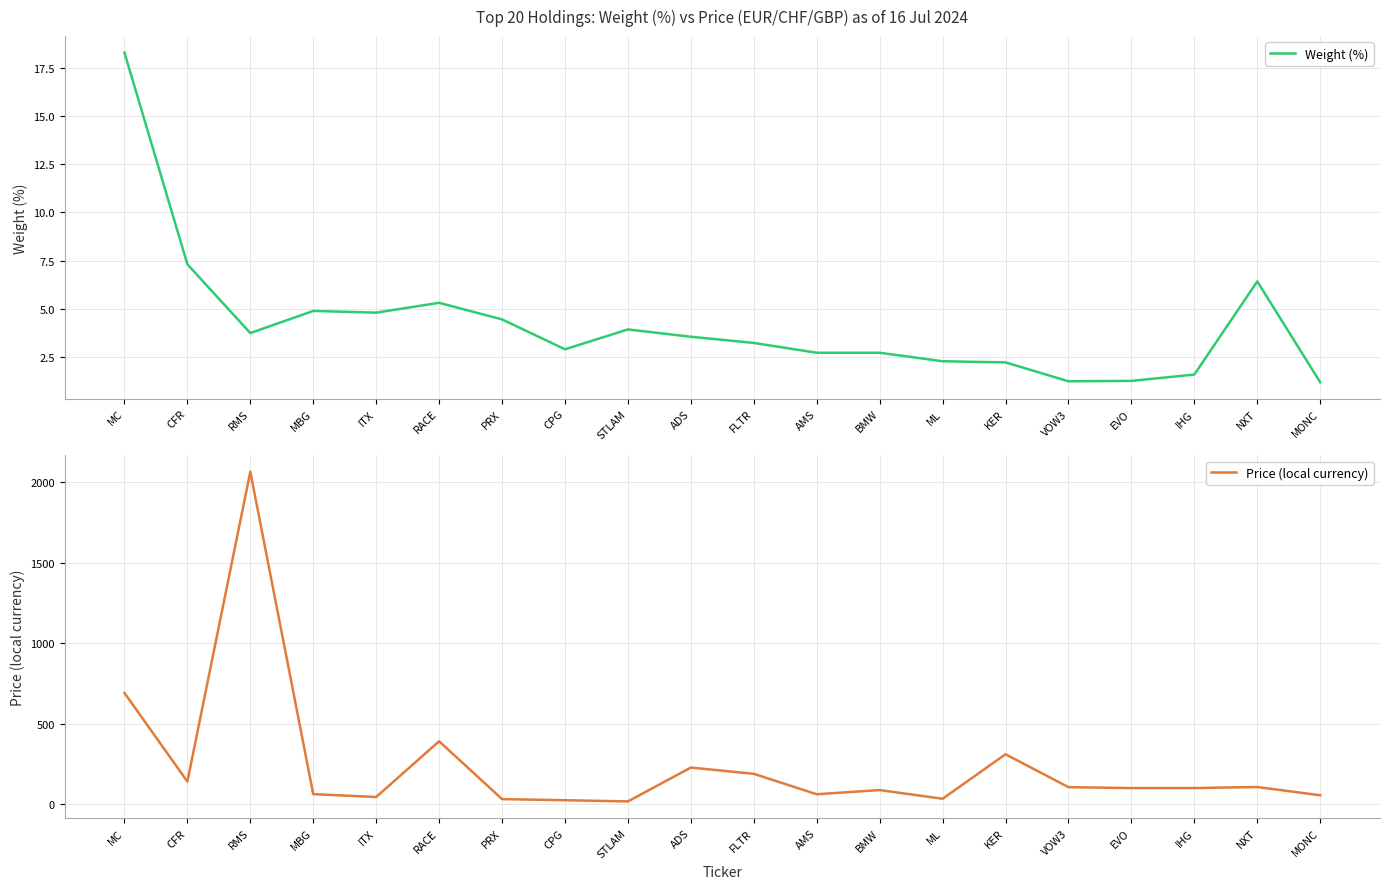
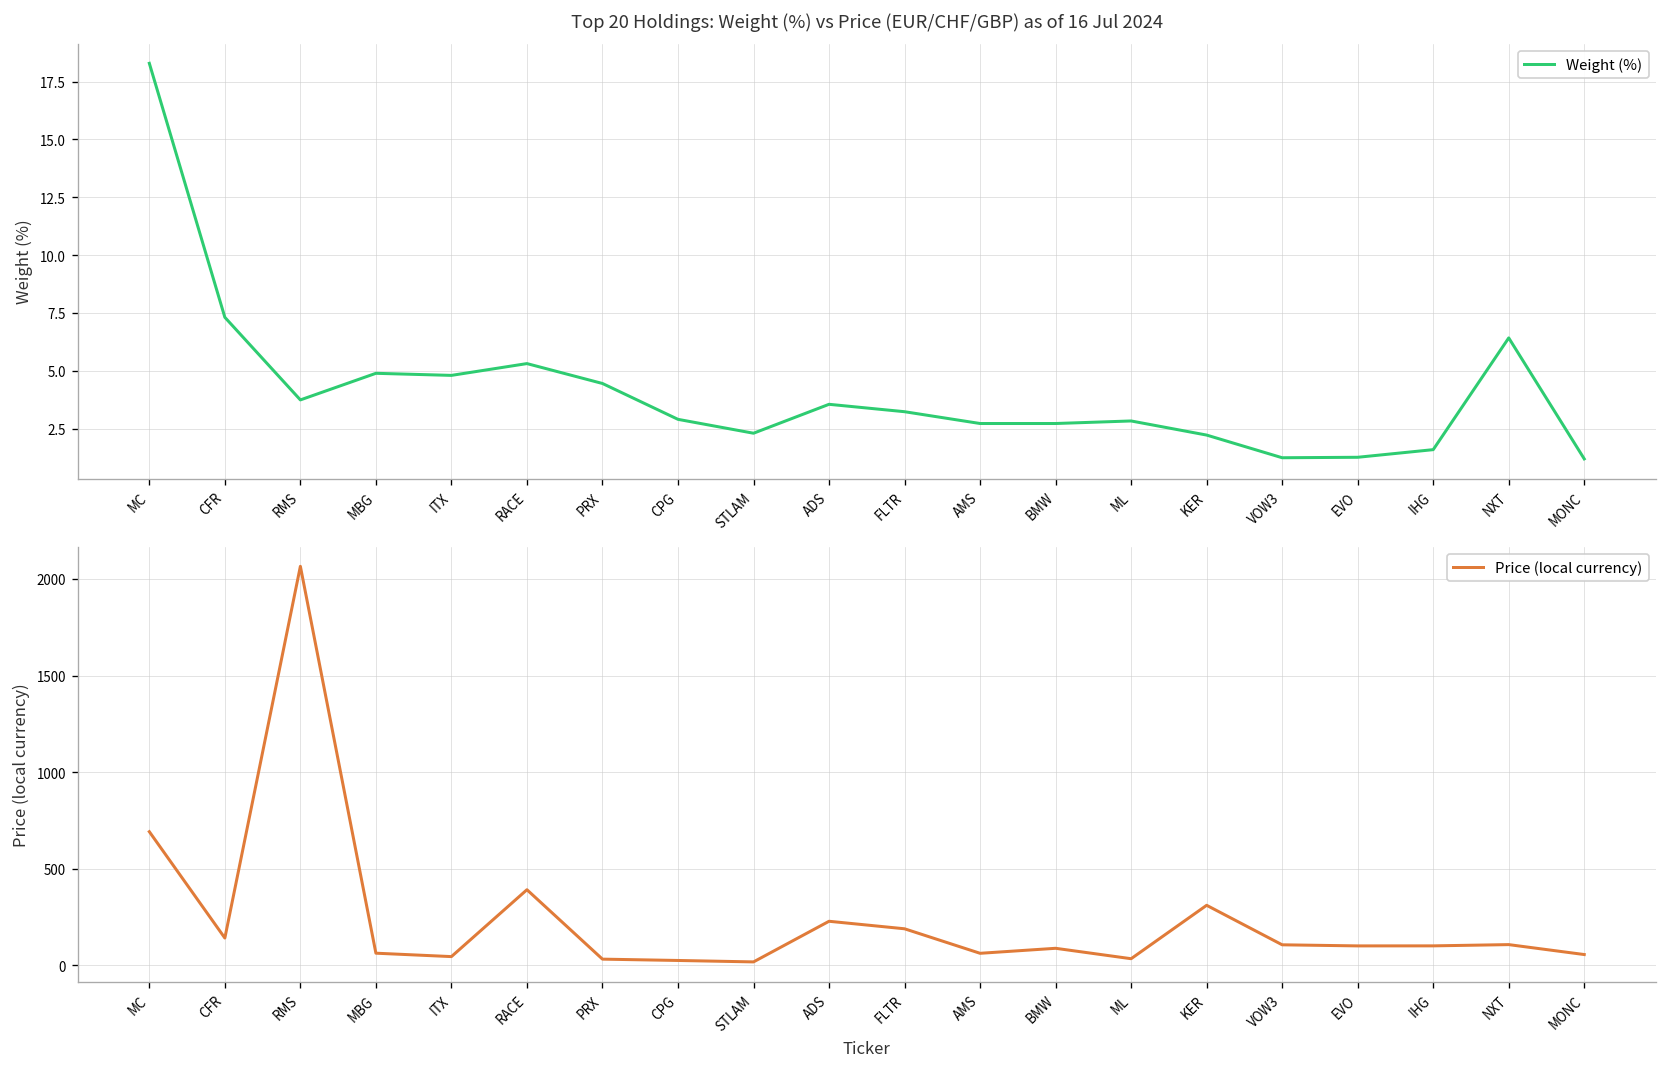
  {
    "Top 20 Holdings: Weight (%) vs Price (EUR/CHF/GBP) as of 16 Jul 2024": {
      "MC": 18.3,
      "CFR": 7.3,
      "RMS": 3.7,
      "MBG": 4.9,
      "ITX": 4.8,
      "RACE": 5.3,
      "PRX": 4.5,
      "CPG": 2.9,
-     "STLAM": 3.9,
+     "STLAM": 2.3,
      "ADS": 3.6,
      "FLTR": 3.2,
      "AMS": 2.7,
      "BMW": 2.7,
-     "ML": 2.3,
+     "ML": 2.8,
      "KER": 2.2,
      "VOW3": 1.2,
      "EVO": 1.3,
      "IHG": 1.6,
      "NXT": 6.4,
      "MONC": 1.2
    }
  }
